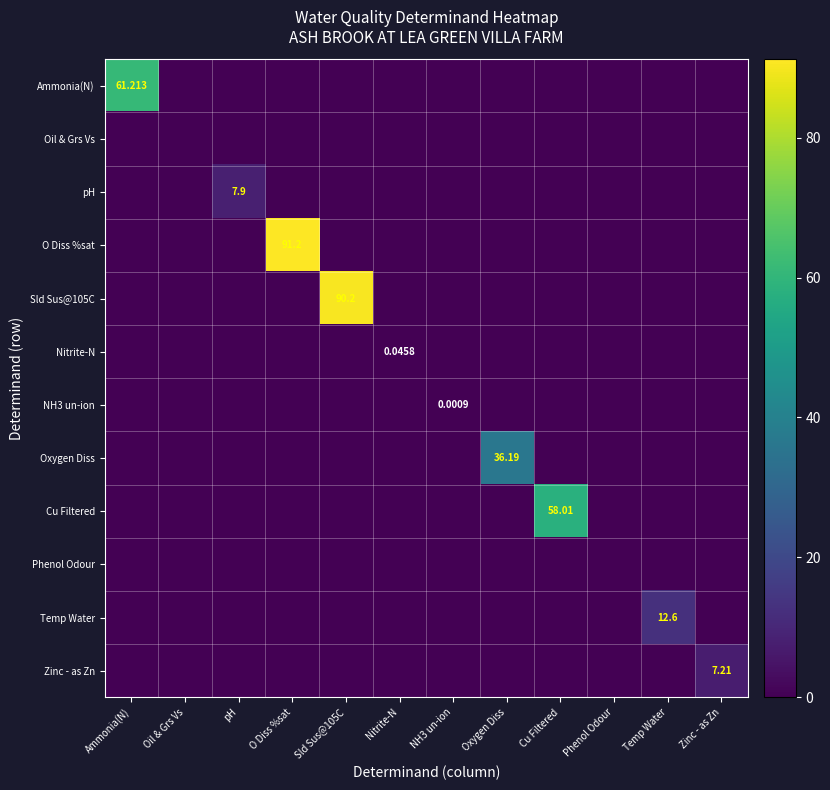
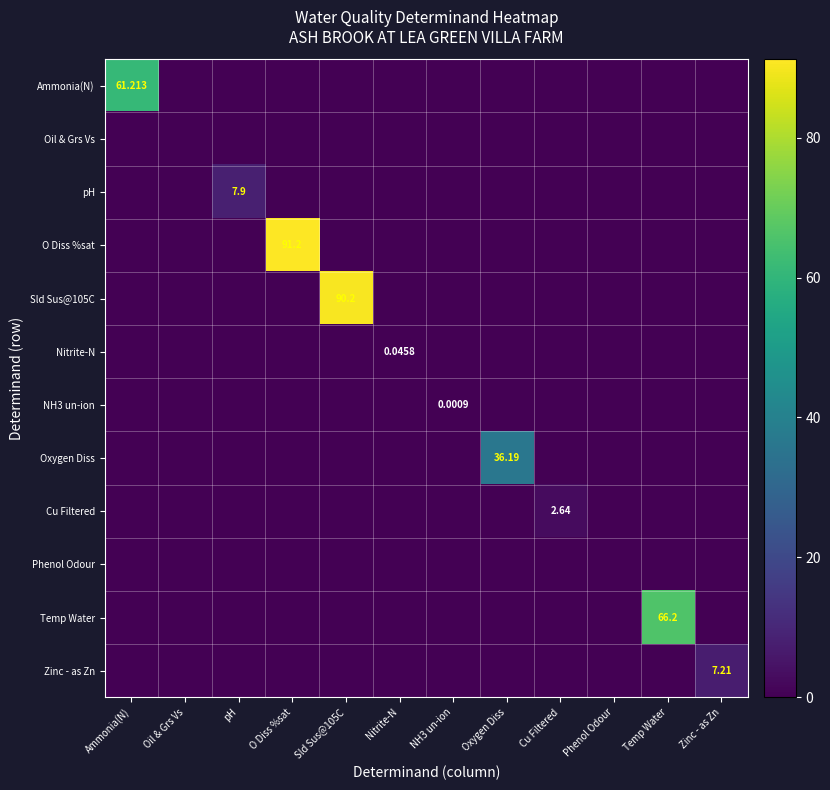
  {
    "Ammonia(N)": {
      "Ammonia(N)": 61.213
    },
    "pH": {
      "pH": 7.9
    },
    "Nitrite-N": {
      "Nitrite-N": 0.0458
    },
    "NH3 un-ion": {
      "NH3 un-ion": 0.0009
    },
    "Oxygen Diss": {
      "Oxygen Diss": 36.19
    },
    "Cu Filtered": {
-     "Cu Filtered": 58.01
+     "Cu Filtered": 2.64
    },
    "Temp Water": {
-     "Temp Water": 12.6
+     "Temp Water": 66.2
    },
    "Zinc - as Zn": {
      "Zinc - as Zn": 7.21
    }
  }
